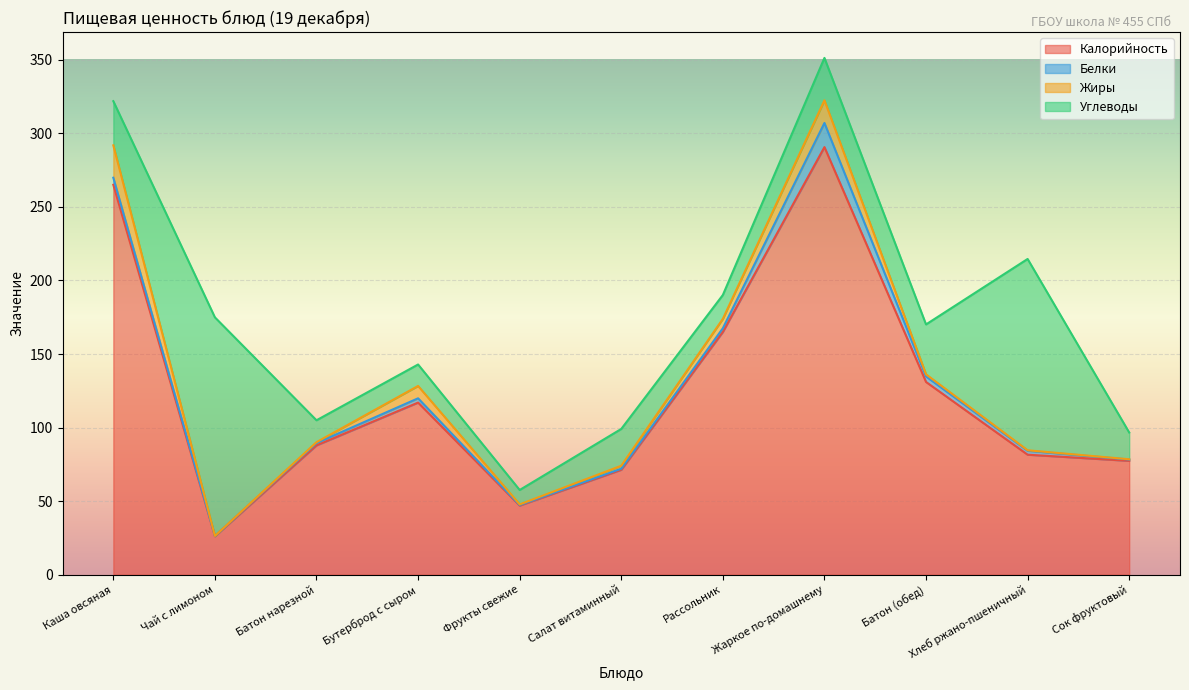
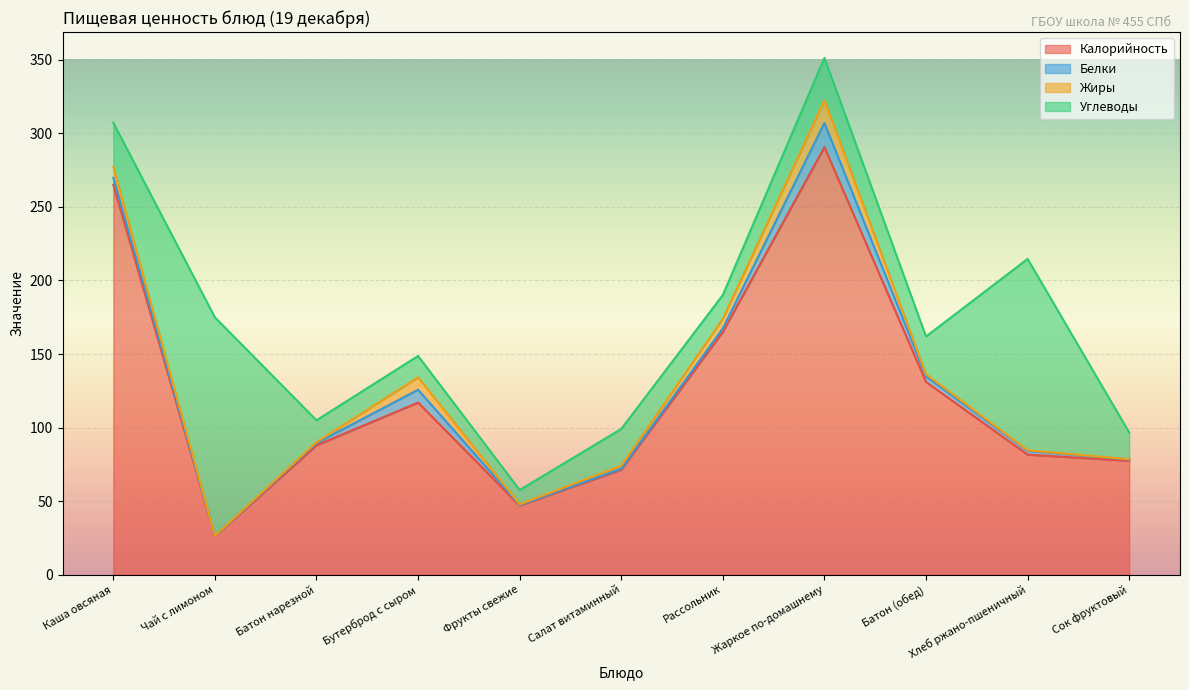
  {
    "Калорийность": {
      "Каша овсяная": 265,
      "Бутерброд с сыром": 117,
      "Рассольник": 165,
      "Жаркое по-домашнему": 291,
      "Батон (обед)": 131,
      "Хлеб ржано-пшеничный": 82
    },
    "Белки": {
      "Каша овсяная": 5,
-     "Бутерброд с сыром": 3,
+     "Бутерброд с сыром": 9,
      "Рассольник": 3,
      "Жаркое по-домашнему": 16
    },
    "Жиры": {
-     "Каша овсяная": 22,
+     "Каша овсяная": 7,
      "Бутерброд с сыром": 8,
      "Салат витаминный": 2,
      "Рассольник": 6,
      "Жаркое по-домашнему": 15
    },
    "Углеводы": {
      "Каша овсяная": 30,
      "Чай с лимоном": 149,
      "Батон нарезной": 15,
      "Бутерброд с сыром": 15,
      "Фрукты свежие": 10,
      "Салат витаминный": 25,
      "Рассольник": 16,
      "Жаркое по-домашнему": 29,
-     "Батон (обед)": 34,
+     "Батон (обед)": 26,
      "Хлеб ржано-пшеничный": 130,
      "Сок фруктовый": 18
    }
  }
